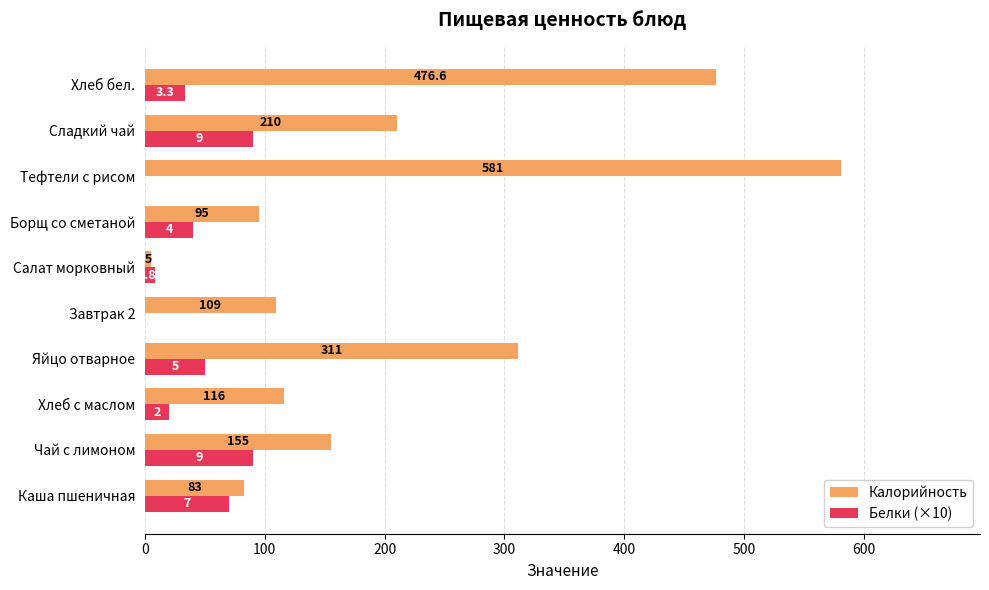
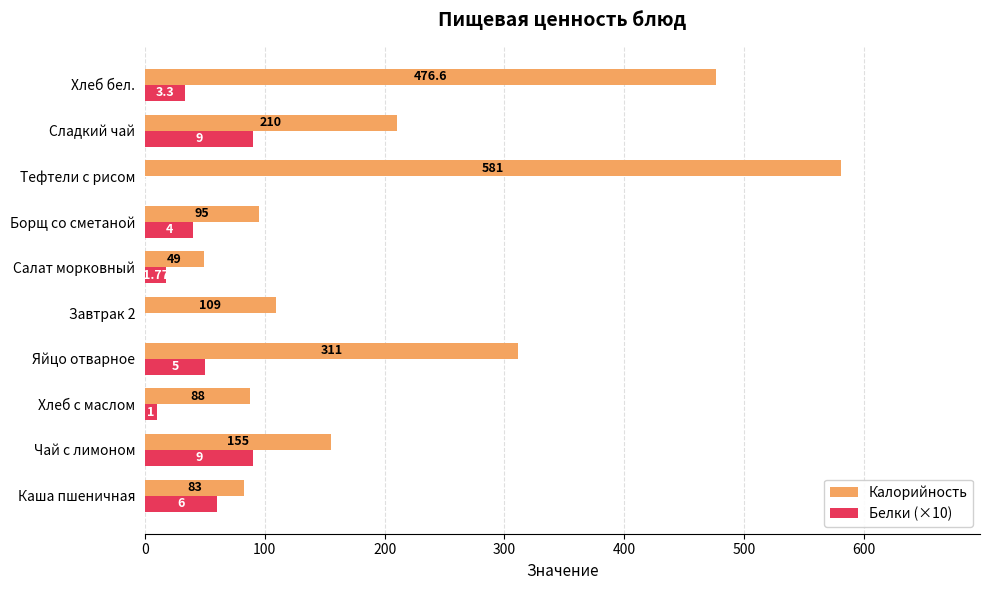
  {
    "Калорийность": {
      "Хлеб бел.": 476.6,
      "Сладкий чай": 210,
      "Тефтели с рисом": 581,
      "Борщ со сметаной": 95,
-     "Салат морковный": 5,
+     "Салат морковный": 49,
      "Завтрак 2": 109,
      "Яйцо отварное": 311,
-     "Хлеб с маслом": 116,
+     "Хлеб с маслом": 88,
      "Чай с лимоном": 155,
      "Каша пшеничная": 83
    },
    "Белки (×10)": {
-     "Салат морковный": 9,
-     "Хлеб с маслом": 2,
-     "Каша пшеничная": 7
+     "Салат морковный": 18,
+     "Хлеб с маслом": 1,
+     "Каша пшеничная": 6
    }
  }
